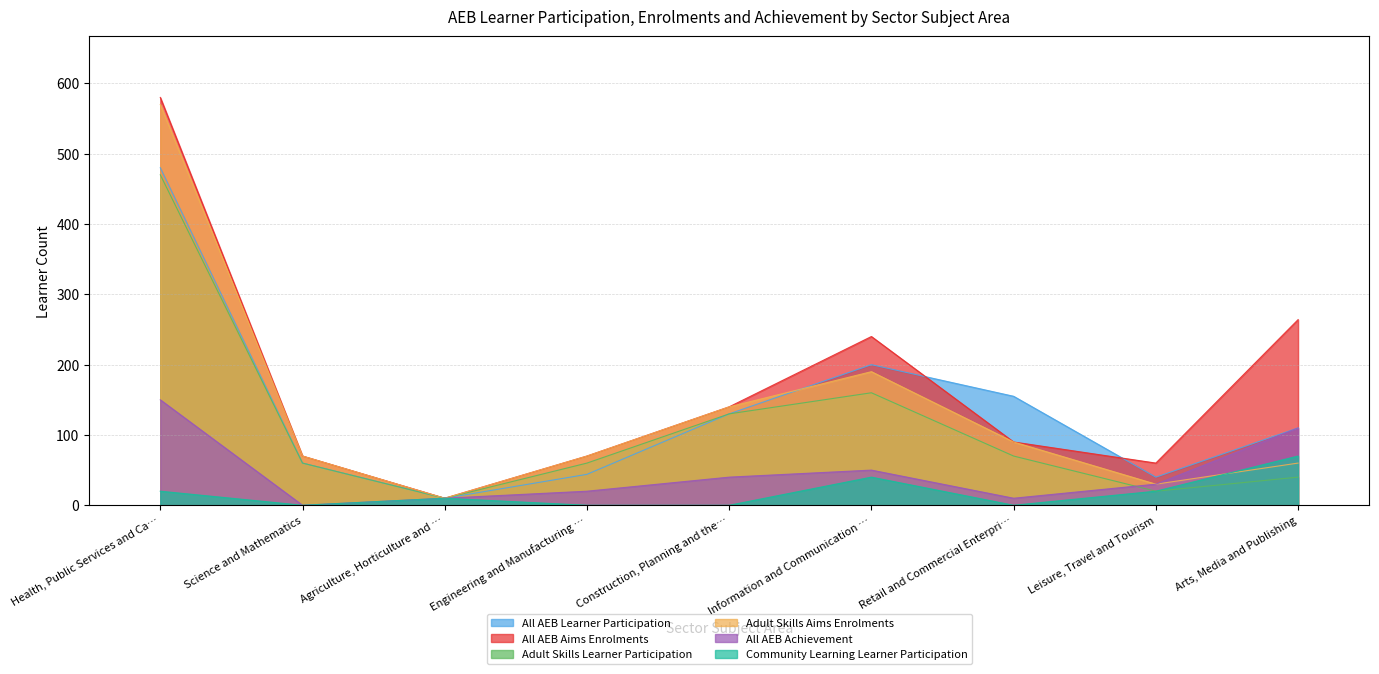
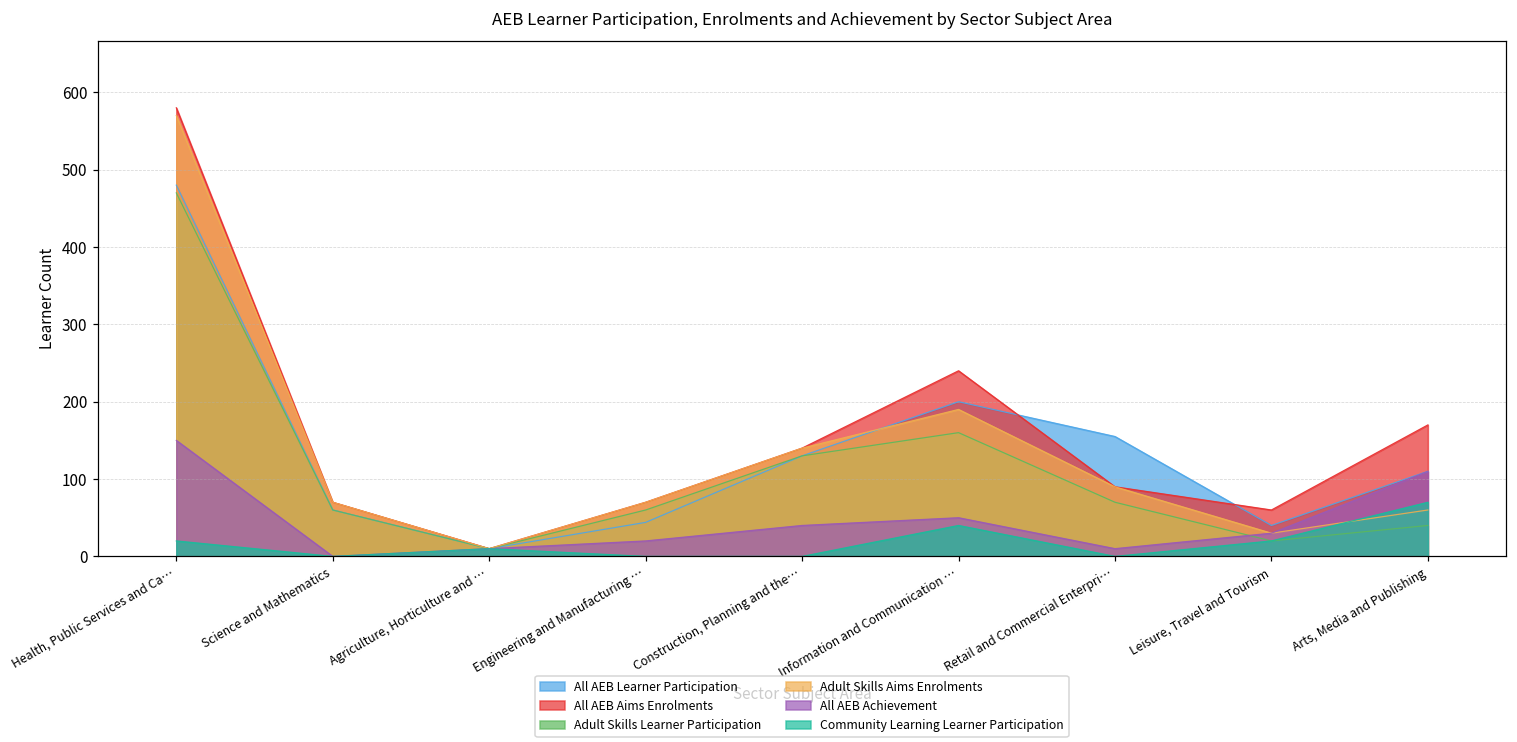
  {
    "All AEB Learner Participation": {
      "Health, Public Services and Ca…": 480,
      "Engineering and Manufacturing …": 40,
      "Information and Communication …": 200,
      "Retail and Commercial Enterpri…": 160,
      "Leisure, Travel and Tourism": 40
    },
    "All AEB Aims Enrolments": {
      "Health, Public Services and Ca…": 580,
      "Information and Communication …": 240,
      "Leisure, Travel and Tourism": 60,
-     "Arts, Media and Publishing": 260
+     "Arts, Media and Publishing": 170
    },
    "Adult Skills Learner Participation": {
      "Health, Public Services and Ca…": 470,
      "Engineering and Manufacturing …": 60,
      "Information and Communication …": 160,
      "Retail and Commercial Enterpri…": 70,
      "Arts, Media and Publishing": 40
    },
    "Adult Skills Aims Enrolments": {
      "Health, Public Services and Ca…": 570,
      "Information and Communication …": 190,
      "Arts, Media and Publishing": 60
    },
    "All AEB Achievement": {
      "Health, Public Services and Ca…": 150,
      "Engineering and Manufacturing …": 20,
      "Construction, Planning and the…": 40,
      "Information and Communication …": 50,
      "Retail and Commercial Enterpri…": 10
    },
    "Community Learning Learner Participation": {
      "Health, Public Services and Ca…": 20,
      "Engineering and Manufacturing …": 0,
      "Construction, Planning and the…": 0,
      "Information and Communication …": 40,
      "Retail and Commercial Enterpri…": 0,
      "Arts, Media and Publishing": 70
    }
  }
